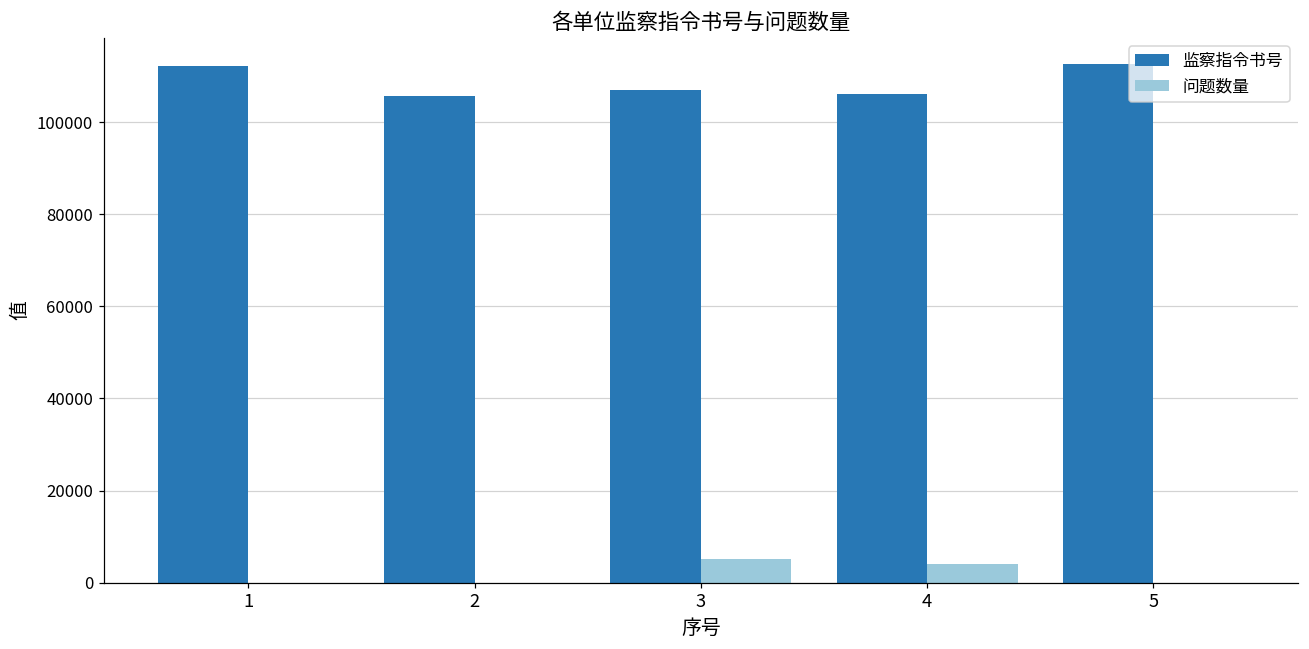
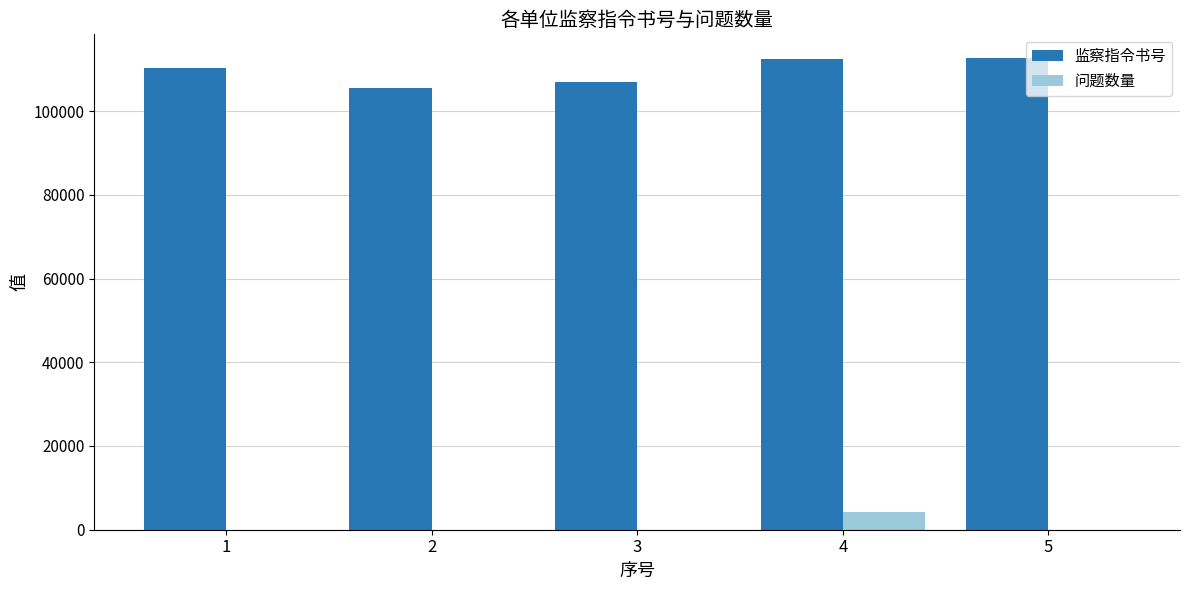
  {
    "监察指令书号": {
-     "1": 112000,
+     "1": 110000,
      "2": 106000,
      "3": 107000,
-     "4": 106000,
+     "4": 112000,
      "5": 113000
    },
    "问题数量": {
-     "3": 5000,
+     "3": 0,
      "4": 4000
    }
  }
